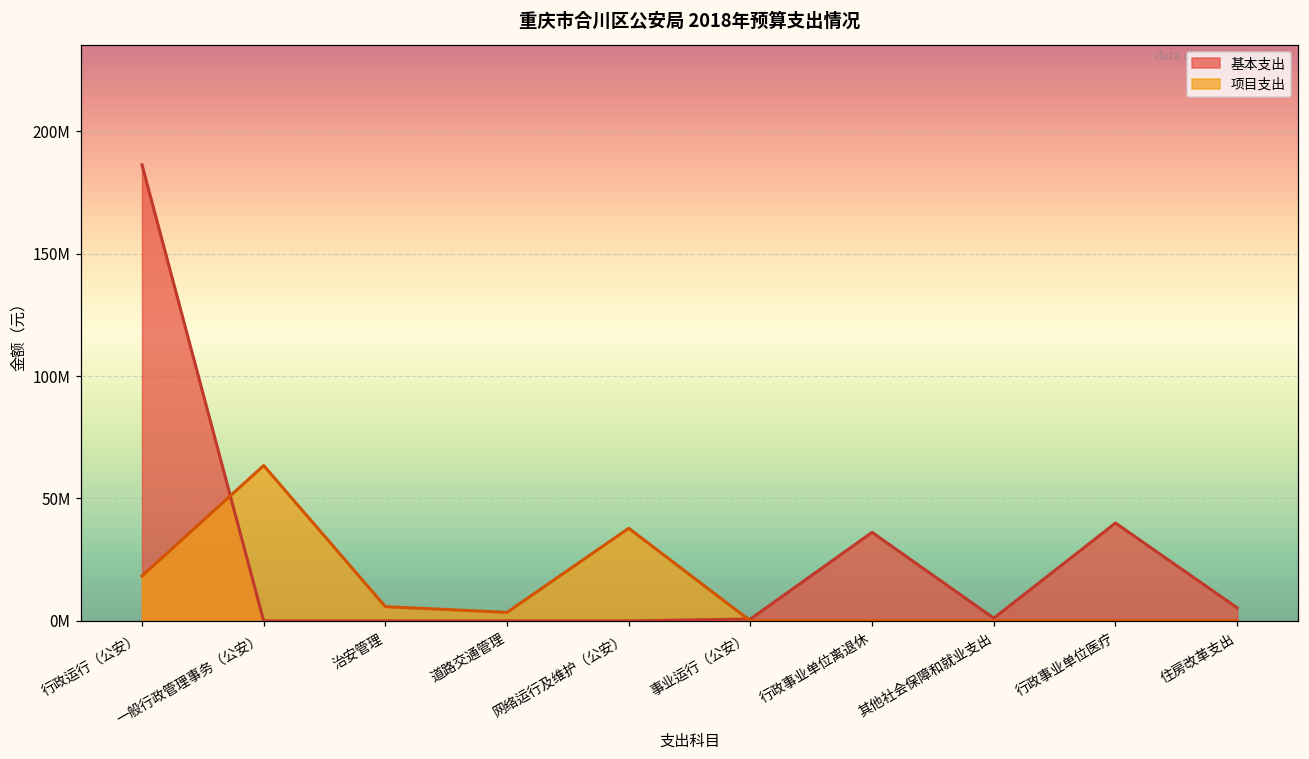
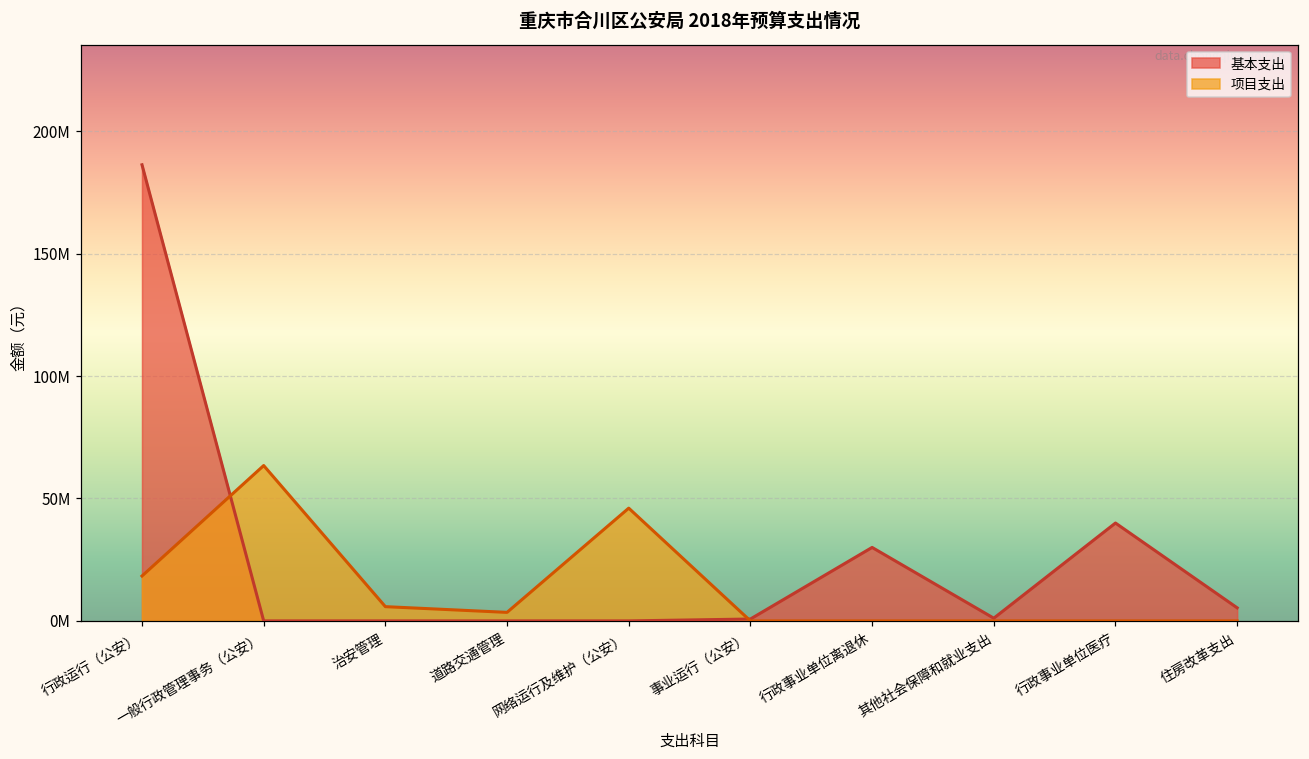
  {
    "基本支出": {
      "行政运行（公安）": 186000000,
      "一般行政管理事务（公安）": 0,
      "治安管理": 0,
      "道路交通管理": 0,
      "网络运行及维护（公安）": 0,
-     "行政事业单位离退休": 36000000,
+     "行政事业单位离退休": 30000000,
      "行政事业单位医疗": 40000000,
      "住房改革支出": 5000000
    },
    "项目支出": {
      "行政运行（公安）": 18000000,
      "一般行政管理事务（公安）": 63000000,
      "治安管理": 6000000,
      "道路交通管理": 3000000,
-     "网络运行及维护（公安）": 38000000,
+     "网络运行及维护（公安）": 46000000,
      "行政事业单位离退休": 0,
      "行政事业单位医疗": 0,
      "住房改革支出": 0
    }
  }
